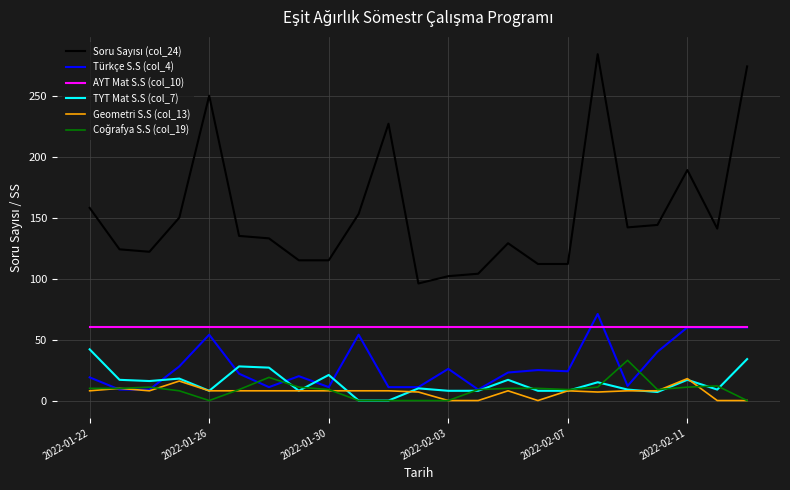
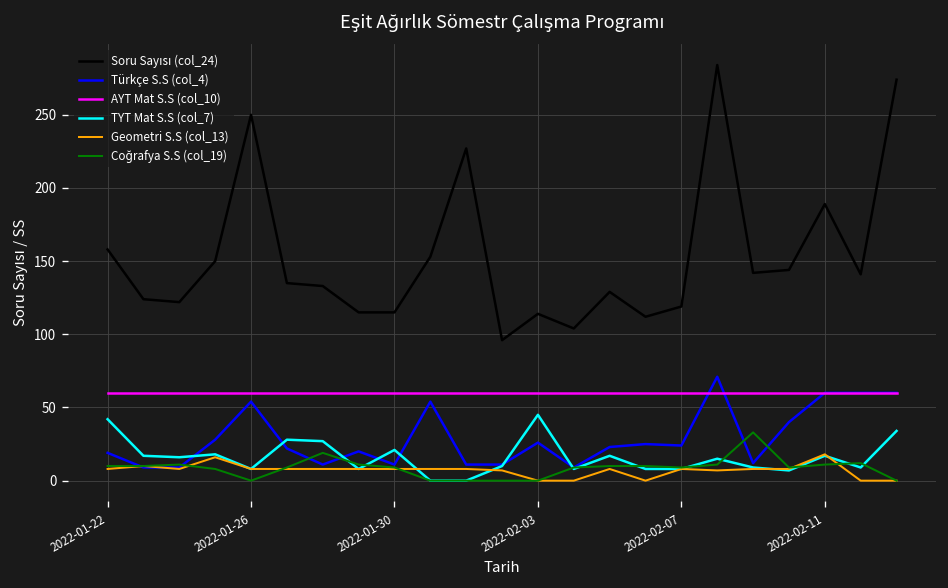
  {
    "Soru Sayısı (col_24)": {
      "2022-01-22": 158,
      "2022-01-26": 250,
      "2022-01-30": 115,
-     "2022-02-03": 102,
-     "2022-02-07": 112,
+     "2022-02-03": 114,
+     "2022-02-07": 119,
      "2022-02-11": 189
    },
    "Türkçe S.S (col_4)": {
      "2022-01-22": 19,
      "2022-01-26": 54,
      "2022-02-03": 26,
      "2022-02-07": 24
    },
    "AYT Mat S.S (col_10)": {
      "2022-01-22": 60,
      "2022-01-26": 60,
      "2022-01-30": 60,
      "2022-02-03": 60,
      "2022-02-07": 60
    },
    "TYT Mat S.S (col_7)": {
      "2022-01-22": 42,
      "2022-01-30": 21,
-     "2022-02-03": 8
+     "2022-02-03": 45
    },
    "Coğrafya S.S (col_19)": {
      "2022-01-26": 0,
      "2022-02-11": 11
    }
  }
